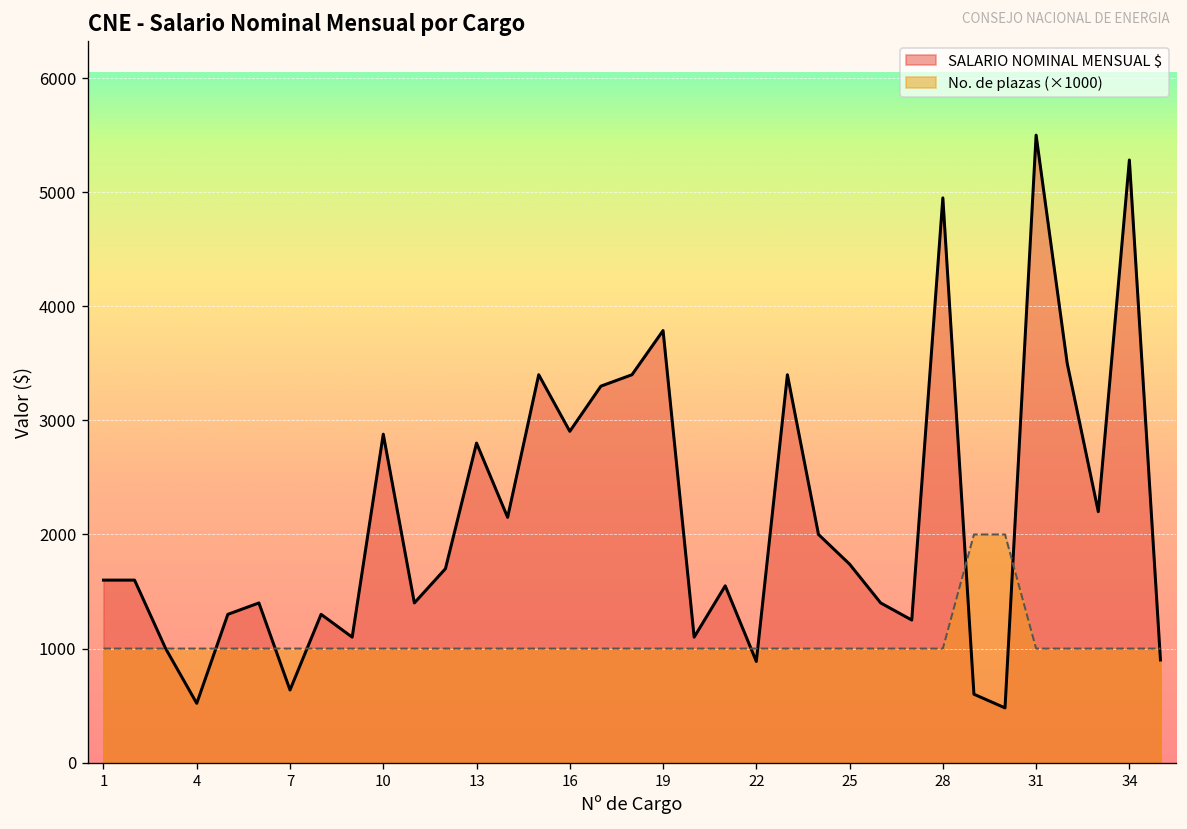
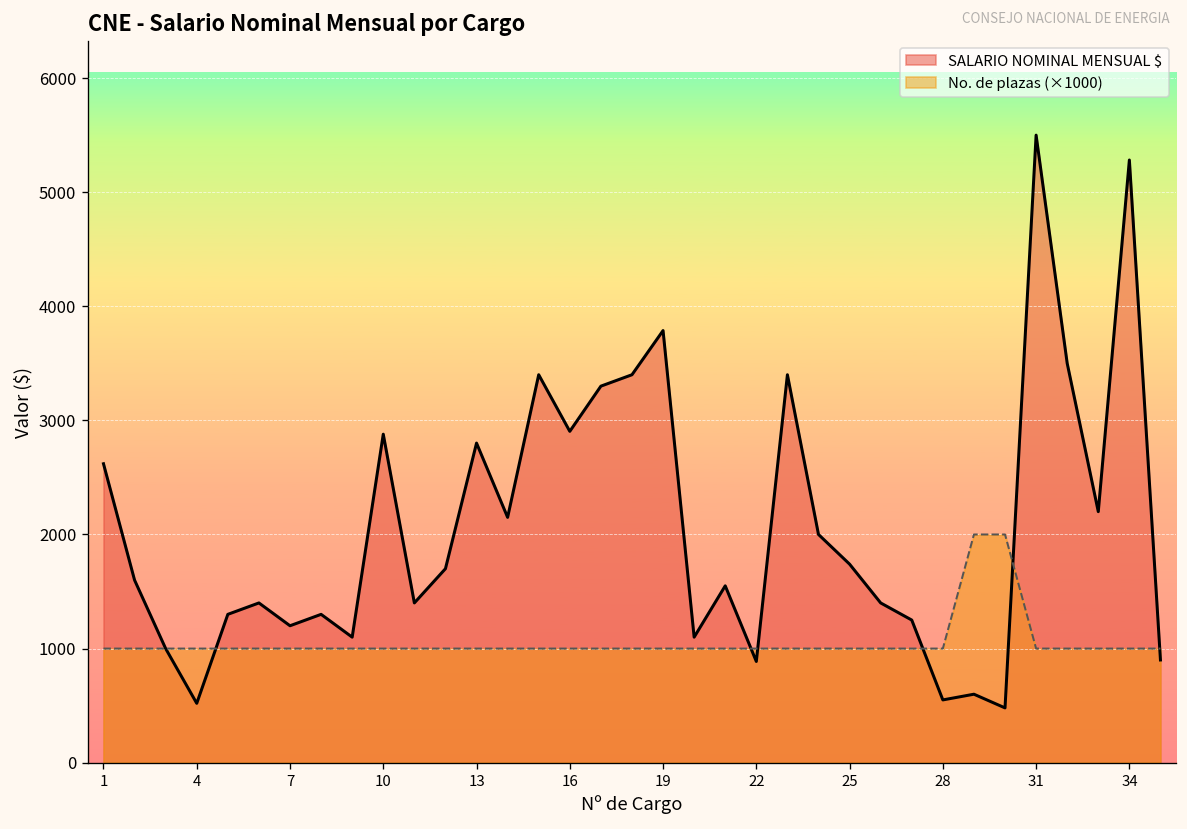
  {
    "SALARIO NOMINAL MENSUAL $": {
-     "1": 1600,
+     "1": 2600,
      "4": 500,
-     "7": 600,
+     "7": 1200,
      "10": 2900,
      "13": 2800,
      "16": 2900,
      "19": 3800,
      "22": 900,
      "25": 1700,
-     "28": 5000,
+     "28": 600,
      "31": 5500,
      "34": 5300
    },
    "No. de plazas (×1000)": {
      "1": 1000,
      "4": 1000,
      "7": 1000,
      "10": 1000,
      "13": 1000,
      "16": 1000,
      "19": 1000,
      "22": 1000,
      "25": 1000,
      "28": 1000,
      "31": 1000,
      "34": 1000
    }
  }
